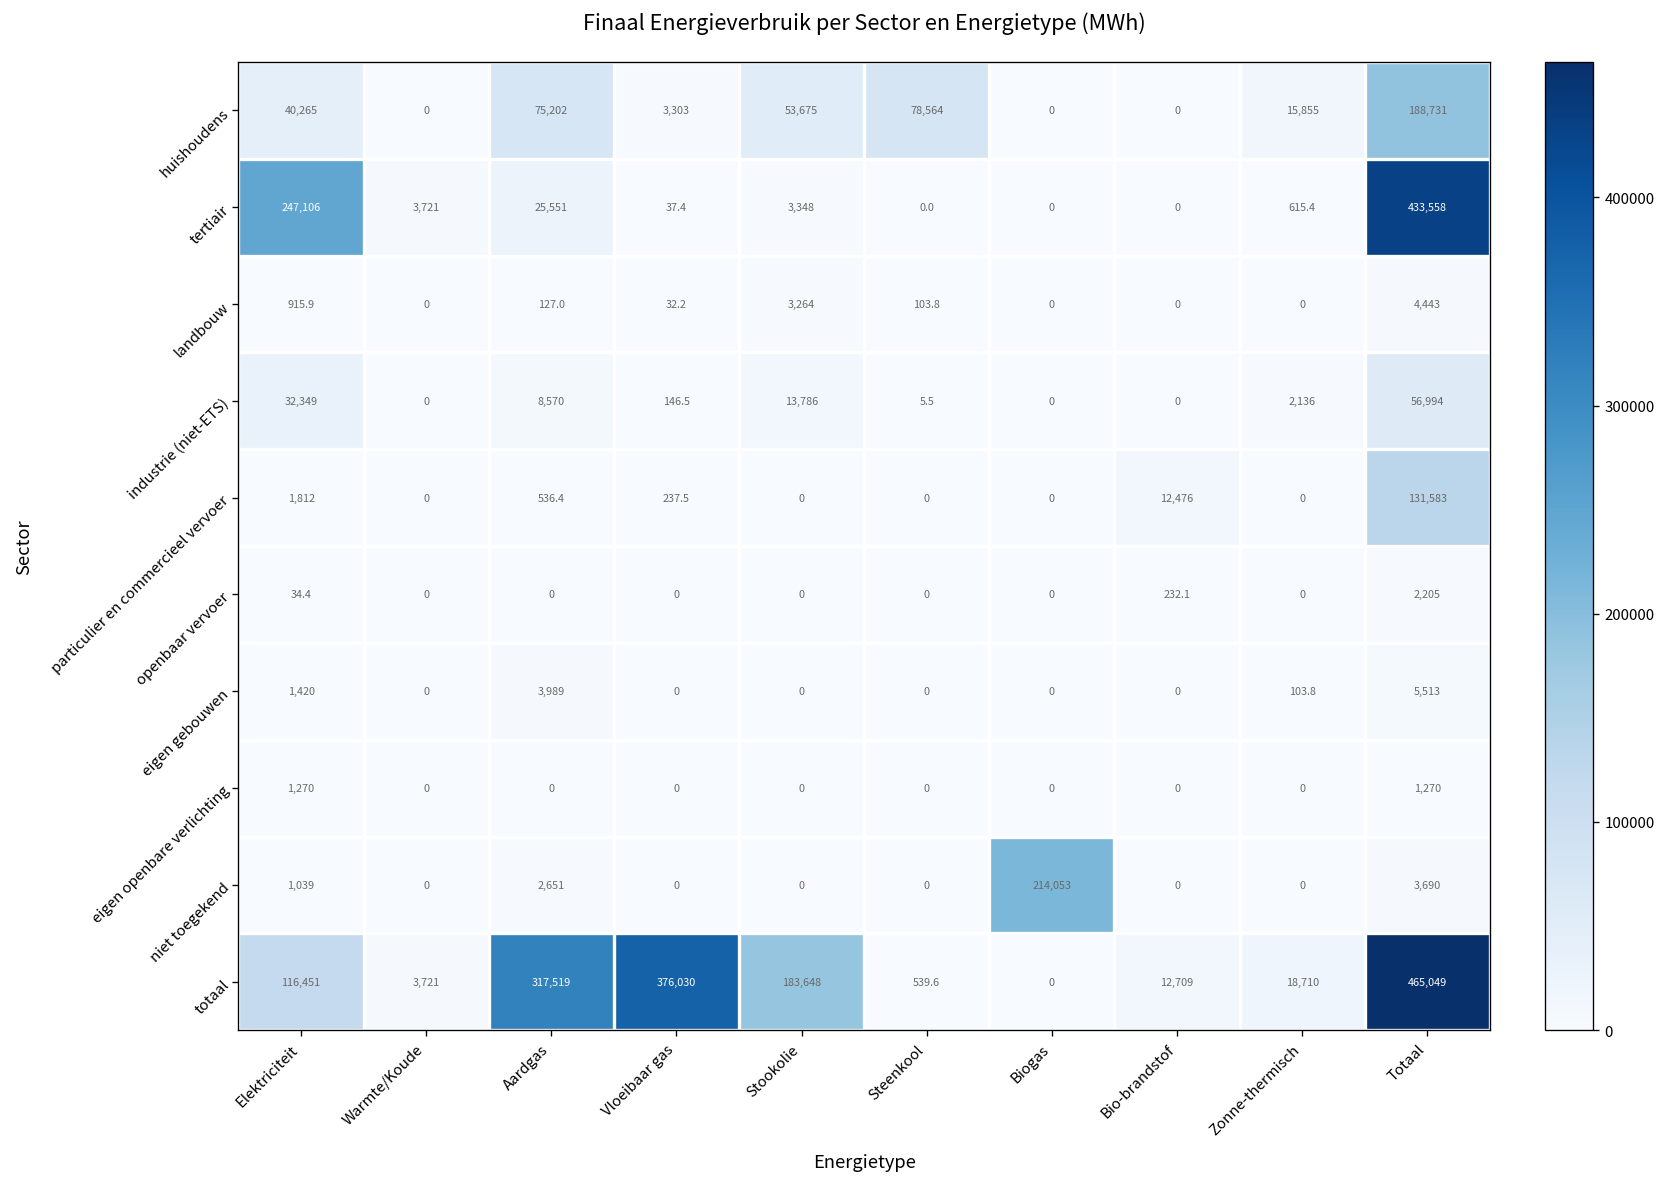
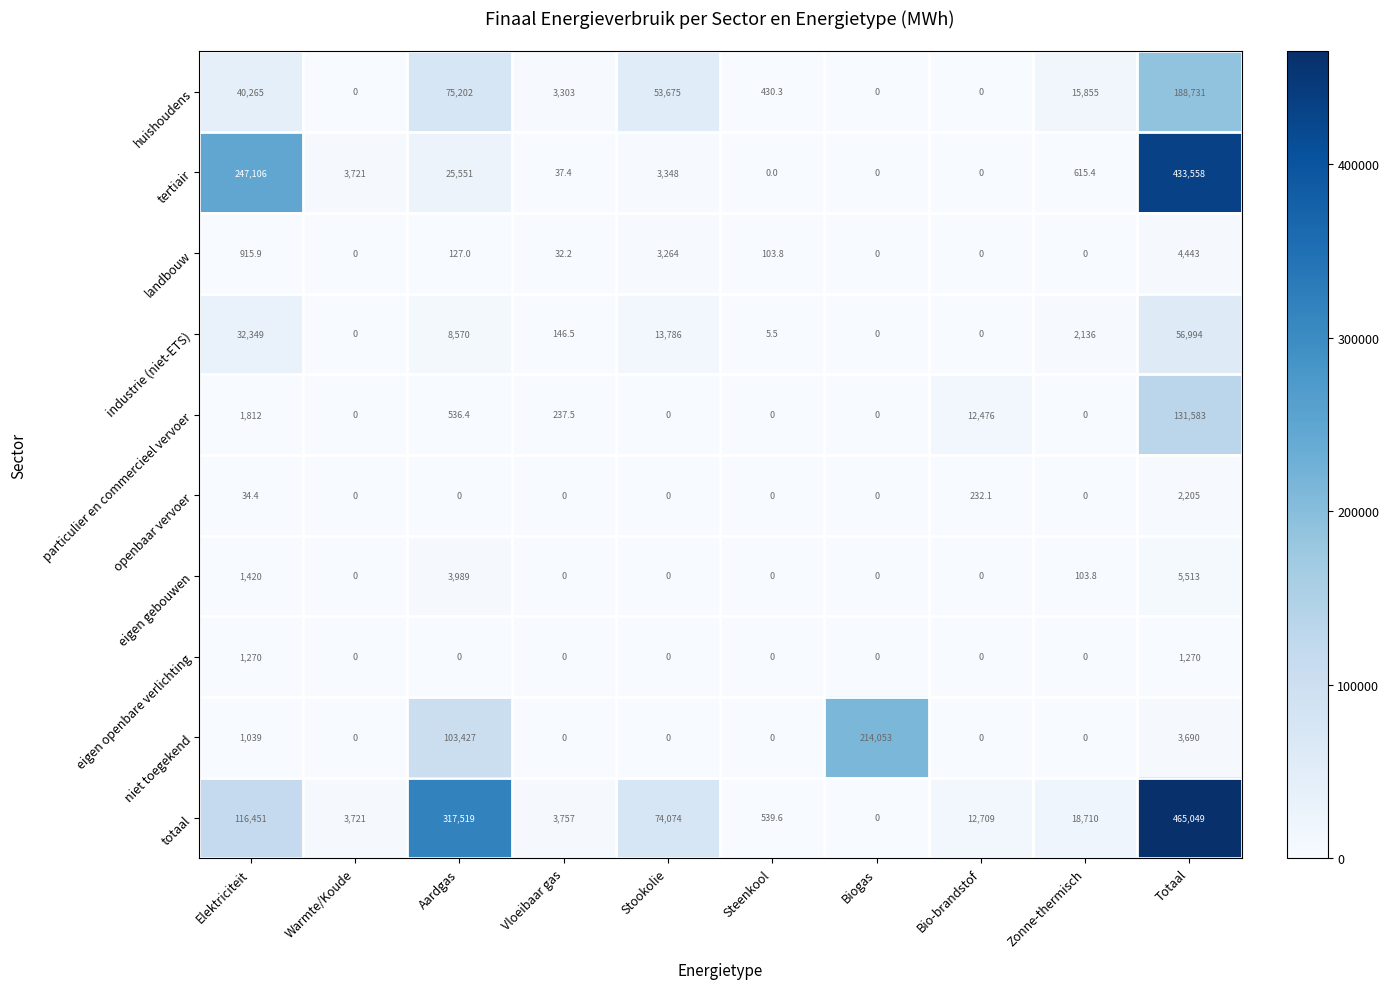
  {
    "huishoudens": {
      "Elektriciteit": "40,265",
      "Warmte/Koude": "0",
      "Aardgas": "75,202",
      "Vloeibaar gas": "3,303",
      "Stookolie": "53,675",
-     "Steenkool": "78,564",
+     "Steenkool": "430.3",
      "Biogas": "0",
      "Bio-brandstof": "0",
      "Zonne-thermisch": "15,855",
      "Totaal": "188,731"
    },
    "tertiair": {
      "Elektriciteit": "247,106",
      "Warmte/Koude": "3,721",
      "Aardgas": "25,551",
      "Vloeibaar gas": "37.4",
      "Stookolie": "3,348",
      "Steenkool": "0.0",
      "Biogas": "0",
      "Bio-brandstof": "0",
      "Zonne-thermisch": "615.4",
      "Totaal": "433,558"
    },
    "landbouw": {
      "Elektriciteit": "915.9",
      "Warmte/Koude": "0",
      "Aardgas": "127.0",
      "Vloeibaar gas": "32.2",
      "Stookolie": "3,264",
      "Steenkool": "103.8",
      "Biogas": "0",
      "Bio-brandstof": "0",
      "Zonne-thermisch": "0",
      "Totaal": "4,443"
    },
    "industrie (niet-ETS)": {
      "Elektriciteit": "32,349",
      "Warmte/Koude": "0",
      "Aardgas": "8,570",
      "Vloeibaar gas": "146.5",
      "Stookolie": "13,786",
      "Steenkool": "5.5",
      "Biogas": "0",
      "Bio-brandstof": "0",
      "Zonne-thermisch": "2,136",
      "Totaal": "56,994"
    },
    "particulier en commercieel vervoer": {
      "Elektriciteit": "1,812",
      "Warmte/Koude": "0",
      "Aardgas": "536.4",
      "Vloeibaar gas": "237.5",
      "Stookolie": "0",
      "Steenkool": "0",
      "Biogas": "0",
      "Bio-brandstof": "12,476",
      "Zonne-thermisch": "0",
      "Totaal": "131,583"
    },
    "openbaar vervoer": {
      "Elektriciteit": "34.4",
      "Warmte/Koude": "0",
      "Aardgas": "0",
      "Vloeibaar gas": "0",
      "Stookolie": "0",
      "Steenkool": "0",
      "Biogas": "0",
      "Bio-brandstof": "232.1",
      "Zonne-thermisch": "0",
      "Totaal": "2,205"
    },
    "eigen gebouwen": {
      "Elektriciteit": "1,420",
      "Warmte/Koude": "0",
      "Aardgas": "3,989",
      "Vloeibaar gas": "0",
      "Stookolie": "0",
      "Steenkool": "0",
      "Biogas": "0",
      "Bio-brandstof": "0",
      "Zonne-thermisch": "103.8",
      "Totaal": "5,513"
    },
    "eigen openbare verlichting": {
      "Elektriciteit": "1,270",
      "Warmte/Koude": "0",
      "Aardgas": "0",
      "Vloeibaar gas": "0",
      "Stookolie": "0",
      "Steenkool": "0",
      "Biogas": "0",
      "Bio-brandstof": "0",
      "Zonne-thermisch": "0",
      "Totaal": "1,270"
    },
    "niet toegekend": {
      "Elektriciteit": "1,039",
      "Warmte/Koude": "0",
-     "Aardgas": "2,651",
+     "Aardgas": "103,427",
      "Vloeibaar gas": "0",
      "Stookolie": "0",
      "Steenkool": "0",
      "Biogas": "214,053",
      "Bio-brandstof": "0",
      "Zonne-thermisch": "0",
      "Totaal": "3,690"
    },
    "totaal": {
      "Elektriciteit": "116,451",
      "Warmte/Koude": "3,721",
      "Aardgas": "317,519",
-     "Vloeibaar gas": "376,030",
-     "Stookolie": "183,648",
+     "Vloeibaar gas": "3,757",
+     "Stookolie": "74,074",
      "Steenkool": "539.6",
      "Biogas": "0",
      "Bio-brandstof": "12,709",
      "Zonne-thermisch": "18,710",
      "Totaal": "465,049"
    }
  }
